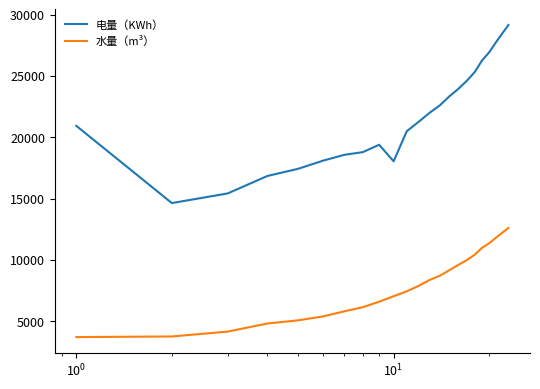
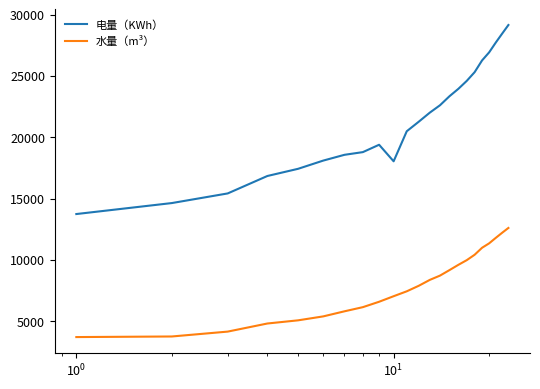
  {
    "电量（KWh）": {
-     "10^0": 20900,
+     "10^0": 13700,
      "10^1": 18000
    },
    "水量（m³）": {
      "10^0": 3700,
      "10^1": 7000
    }
  }
